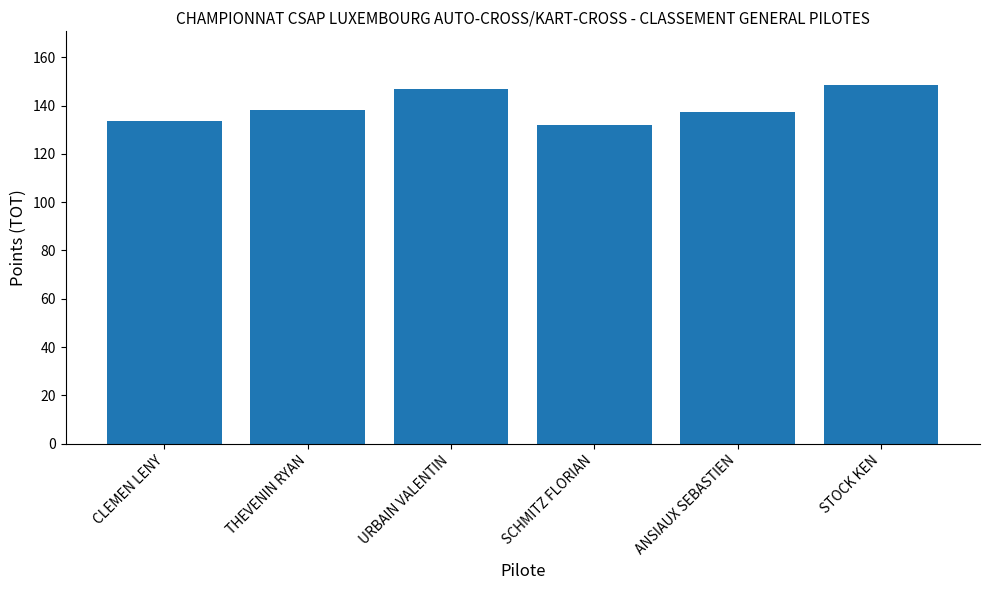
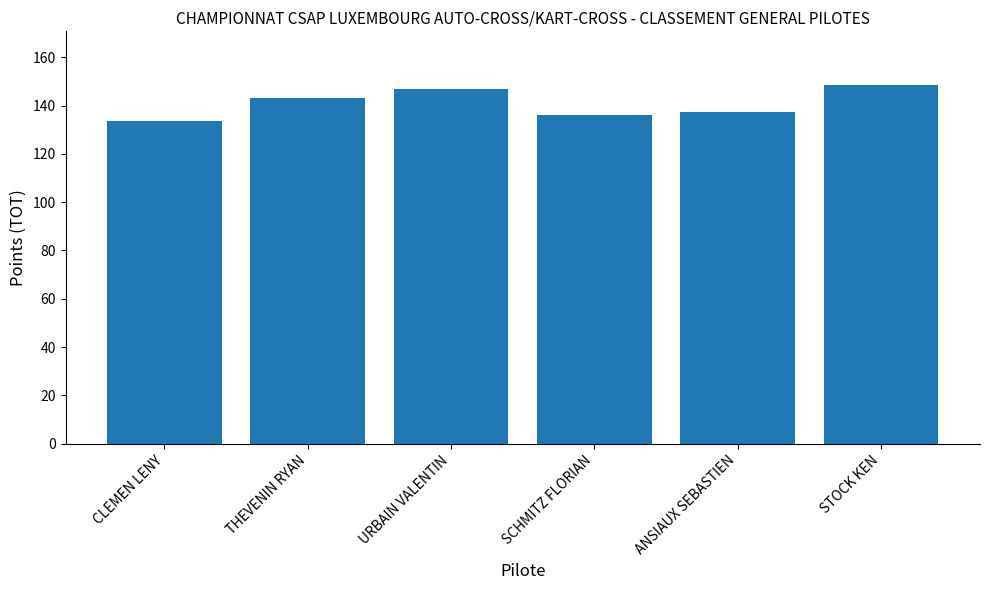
  {
    "CLEMEN LENY": 134,
-   "THEVENIN RYAN": 138,
+   "THEVENIN RYAN": 143,
    "URBAIN VALENTIN": 147,
-   "SCHMITZ FLORIAN": 132,
+   "SCHMITZ FLORIAN": 136,
    "ANSIAUX SEBASTIEN": 137,
    "STOCK KEN": 149
  }
